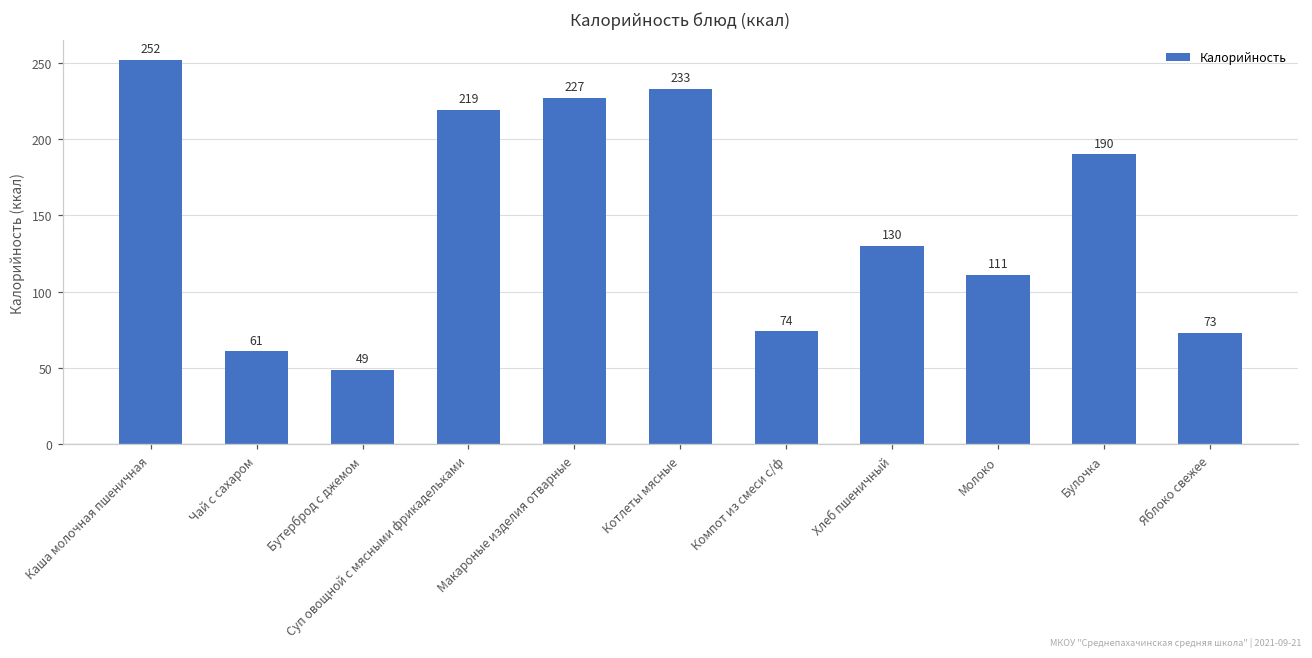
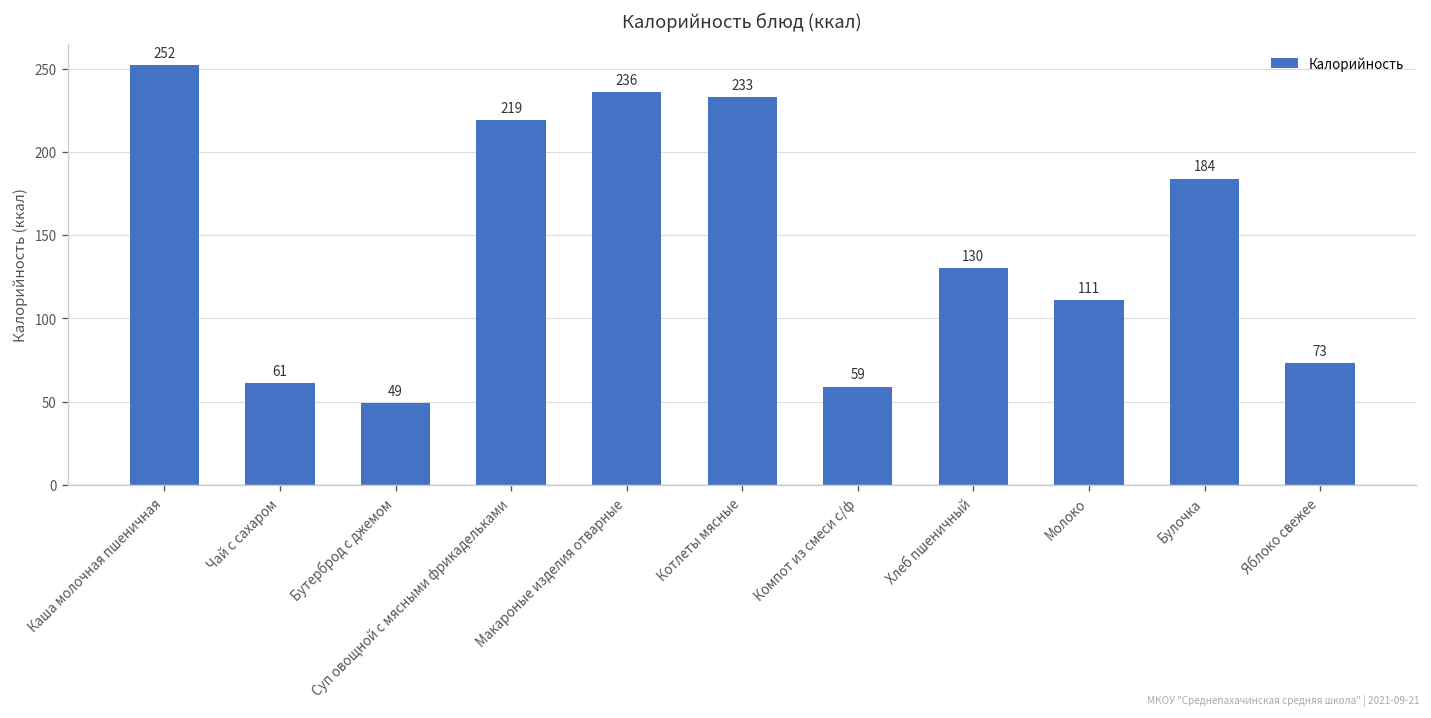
  {
    "Каша молочная пшеничная": 252,
    "Чай с сахаром": 61,
    "Бутерброд с джемом": 49,
    "Суп овощной с мясными фрикадельками": 219,
-   "Макароные изделия отварные": 227,
+   "Макароные изделия отварные": 236,
    "Котлеты мясные": 233,
-   "Компот из смеси с/ф": 74,
+   "Компот из смеси с/ф": 59,
    "Хлеб пшеничный": 130,
    "Молоко": 111,
-   "Булочка": 190,
+   "Булочка": 184,
    "Яблоко свежее": 73
  }
